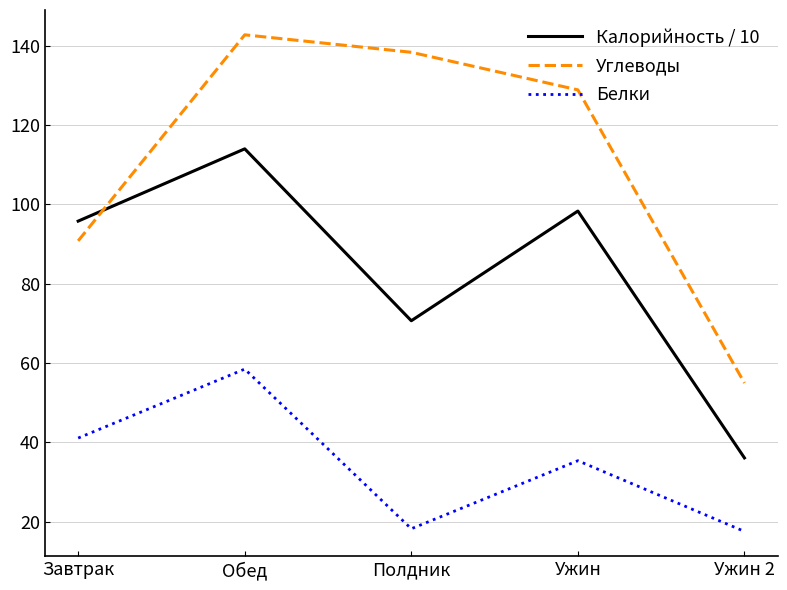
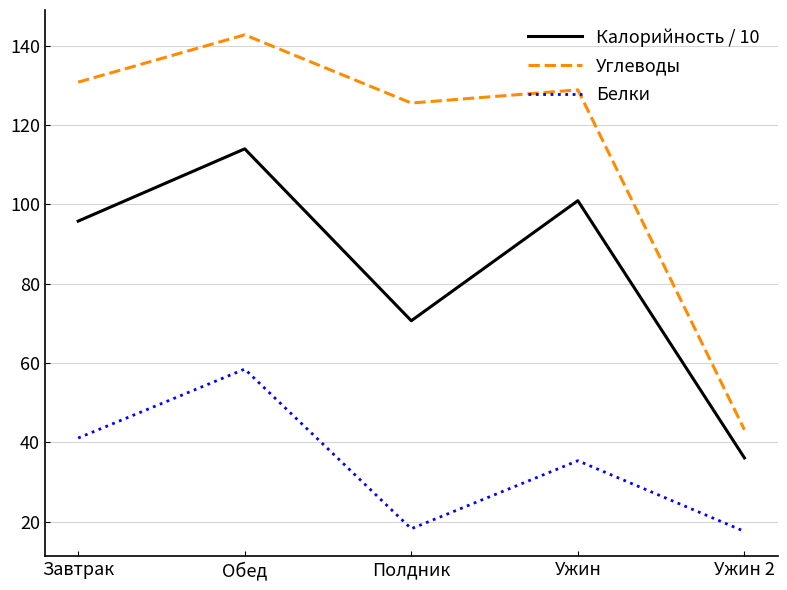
  {
    "Калорийность / 10": {
      "Завтрак": 96,
      "Обед": 114,
      "Полдник": 71,
-     "Ужин": 98,
+     "Ужин": 101,
      "Ужин 2": 36
    },
    "Углеводы": {
-     "Завтрак": 91,
+     "Завтрак": 131,
      "Обед": 143,
-     "Полдник": 138,
+     "Полдник": 126,
      "Ужин": 129,
-     "Ужин 2": 55
+     "Ужин 2": 43
    },
    "Белки": {
      "Завтрак": 41,
      "Обед": 59,
      "Полдник": 18,
      "Ужин": 35,
      "Ужин 2": 18
    }
  }
